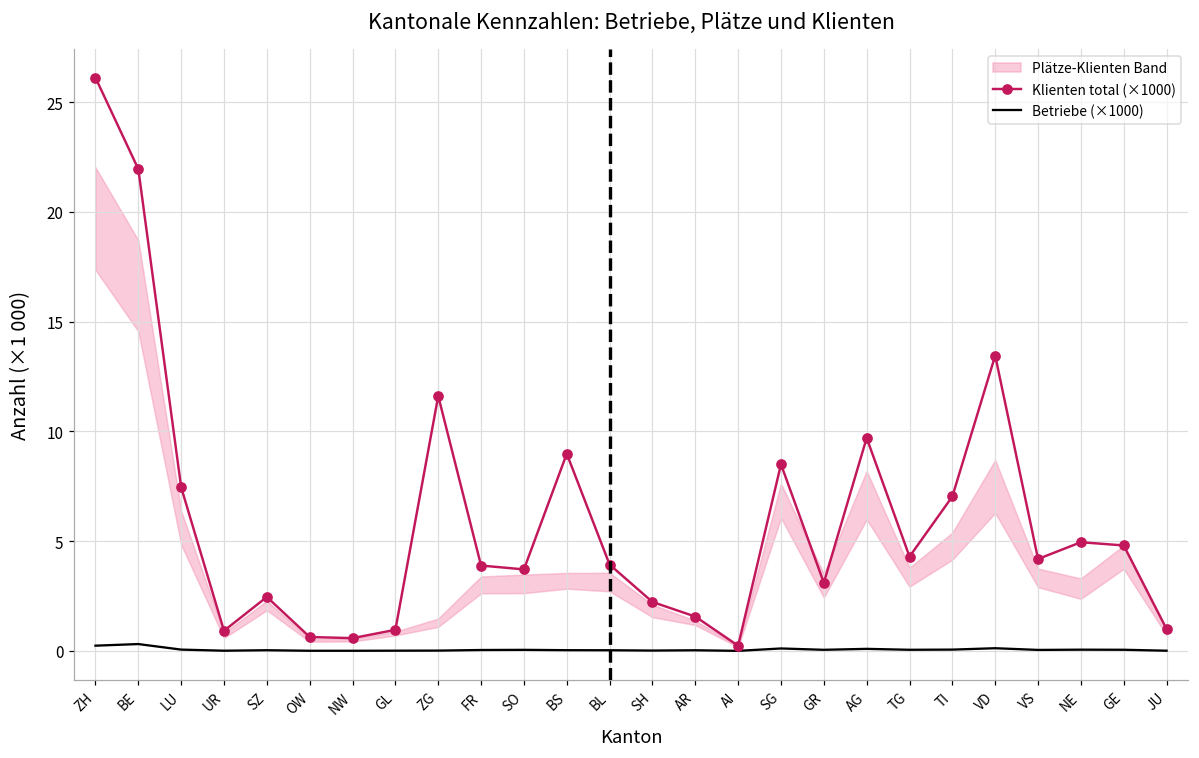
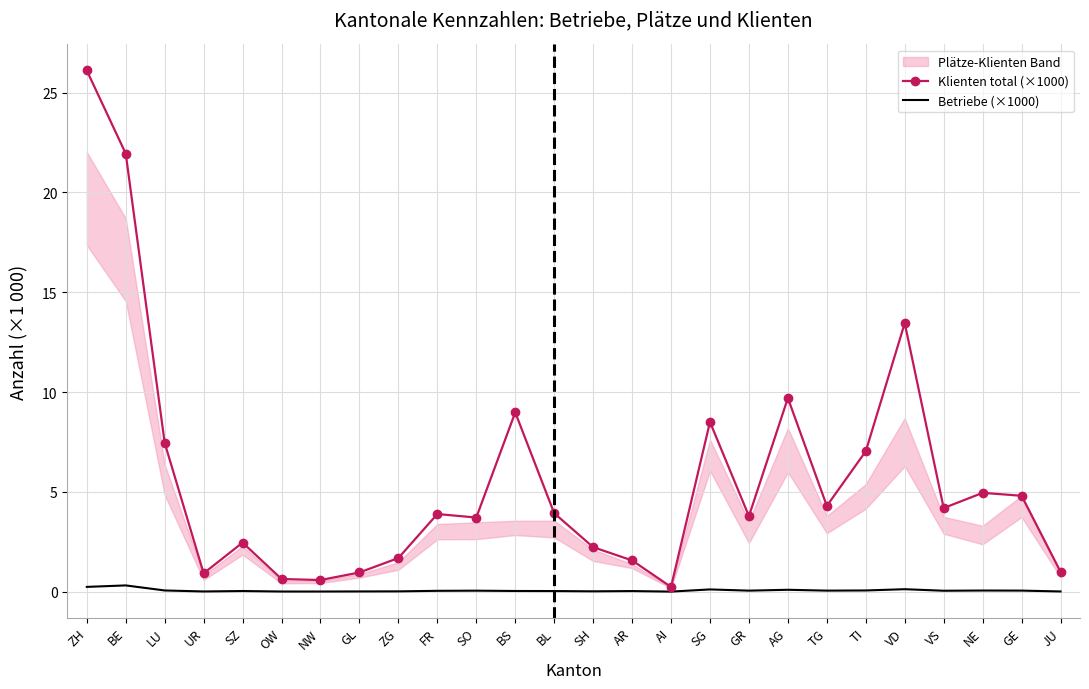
  {
    "Klienten total (×1000)": {
      "ZH": 26.1,
      "BE": 21.9,
      "LU": 7.5,
      "SZ": 2.5,
-     "ZG": 11.6,
+     "ZG": 1.7,
      "FR": 3.9,
      "SO": 3.7,
      "BS": 9.0,
      "BL": 3.9,
      "AR": 1.6,
      "SG": 8.5,
-     "GR": 3.1,
+     "GR": 3.8,
      "AG": 9.7,
      "TG": 4.3,
      "TI": 7.0,
      "VD": 13.5,
      "VS": 4.2,
      "NE": 5.0
    },
    "Betriebe (×1000)": {
      "ZH": 0.2,
      "BE": 0.3,
      "LU": 0.1,
      "UR": 0.0,
      "SZ": 0.0,
      "OW": 0.0,
      "NW": 0.0,
      "GL": 0.0,
      "ZG": 0.0,
      "FR": 0.0,
      "SO": 0.0,
      "BS": 0.0,
      "BL": 0.0,
      "SH": 0.0,
      "AR": 0.0,
      "AI": 0.0,
      "SG": 0.1,
      "GR": 0.1,
      "AG": 0.1,
      "TG": 0.1,
      "TI": 0.1,
      "VD": 0.1,
      "VS": 0.0,
      "NE": 0.1,
      "GE": 0.1,
      "JU": 0.0
    }
  }
